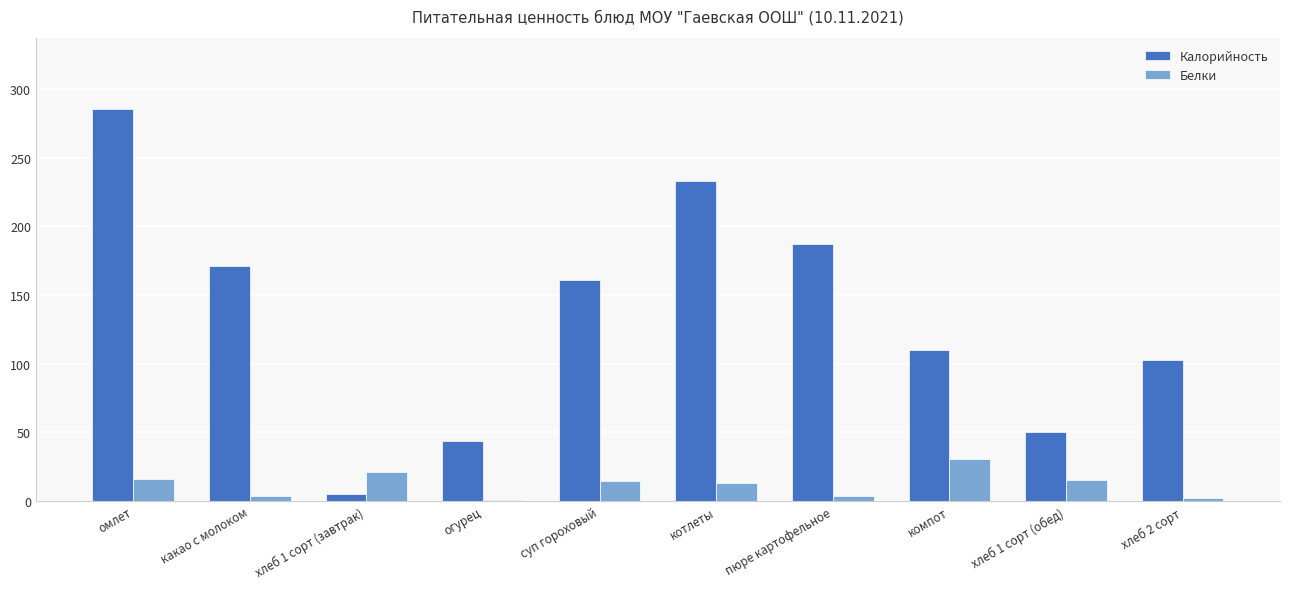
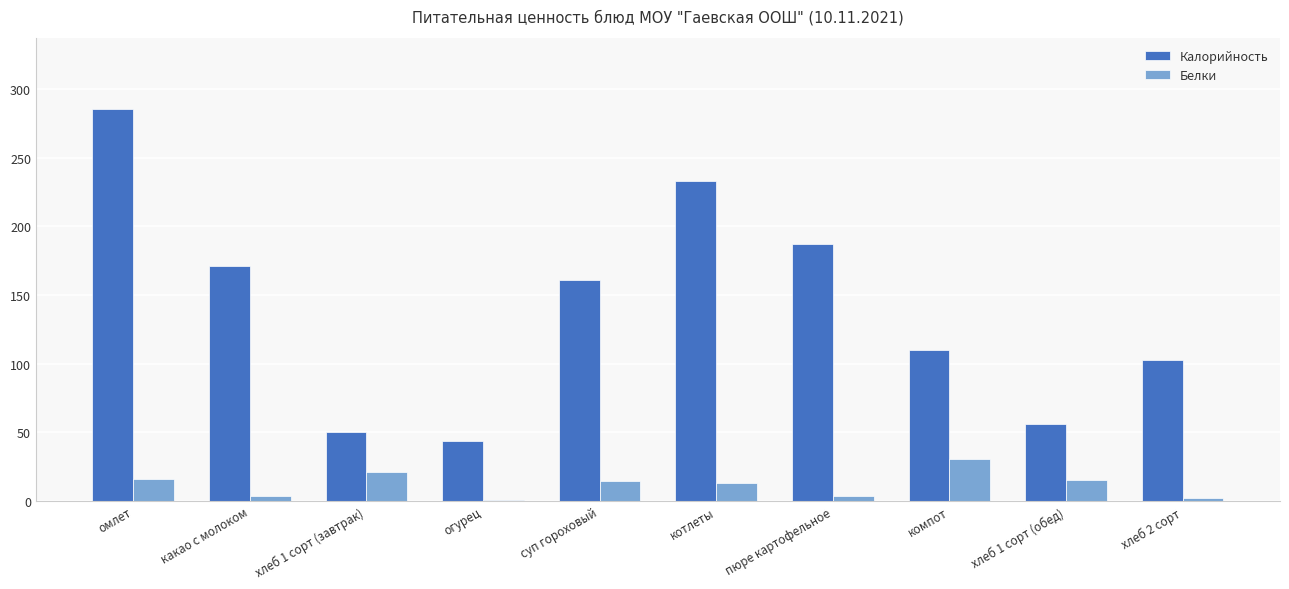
  {
    "Калорийность": {
      "омлет": 286,
      "какао с молоком": 171,
-     "хлеб 1 сорт (завтрак)": 5,
+     "хлеб 1 сорт (завтрак)": 50,
      "огурец": 44,
      "суп гороховый": 161,
      "котлеты": 233,
      "пюре картофельное": 187,
      "компот": 110,
-     "хлеб 1 сорт (обед)": 50,
+     "хлеб 1 сорт (обед)": 56,
      "хлеб 2 сорт": 103
    },
    "Белки": {
      "омлет": 16,
      "какао с молоком": 4,
      "хлеб 1 сорт (завтрак)": 21,
      "суп гороховый": 15,
      "котлеты": 13,
      "пюре картофельное": 4,
      "компот": 31,
      "хлеб 1 сорт (обед)": 15,
      "хлеб 2 сорт": 2
    }
  }
